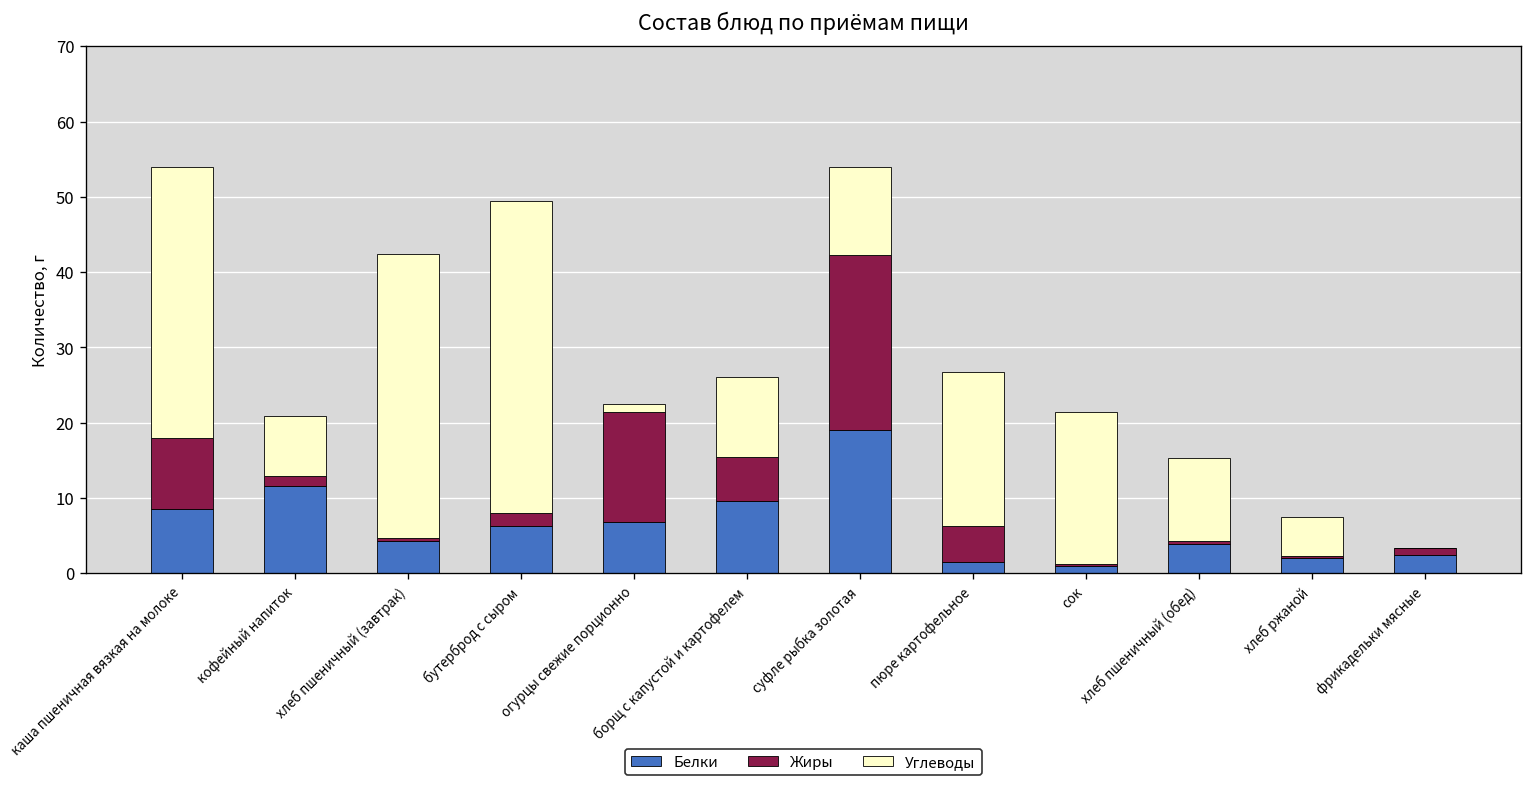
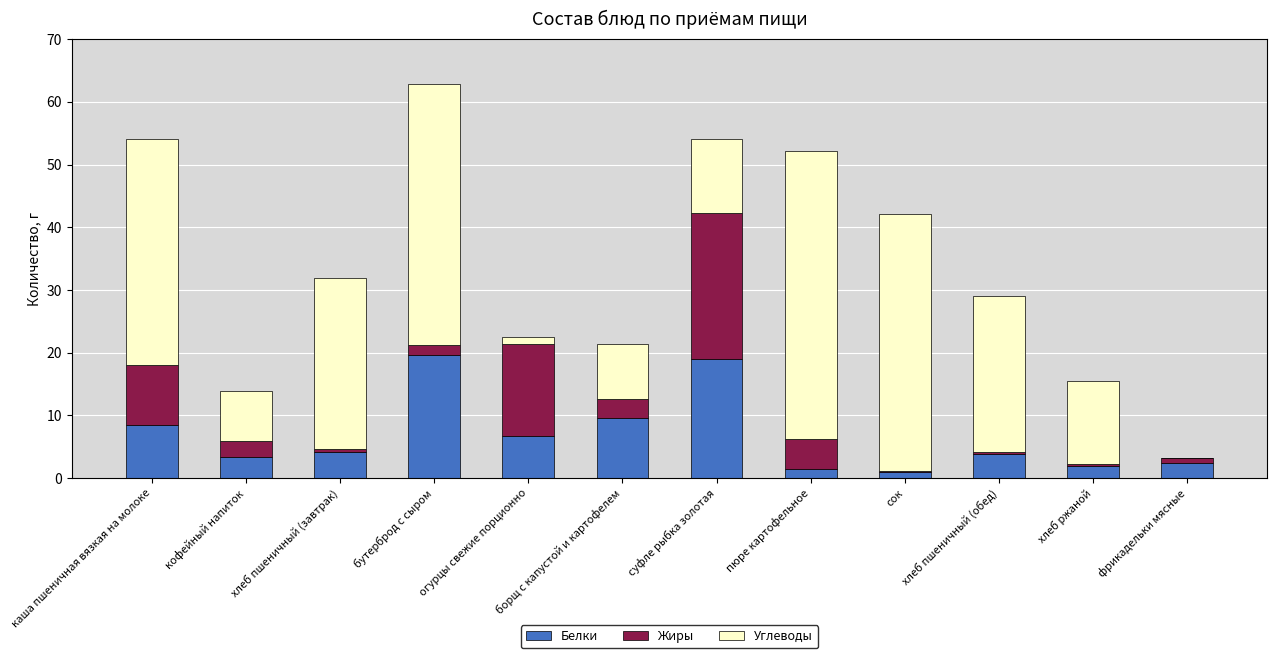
  {
    "Белки": {
      "каша пшеничная вязкая на молоке": 8,
-     "кофейный напиток": 12,
+     "кофейный напиток": 3,
      "хлеб пшеничный (завтрак)": 4,
-     "бутерброд с сыром": 6,
+     "бутерброд с сыром": 20,
      "огурцы свежие порционно": 7,
      "борщ с капустой и картофелем": 10,
      "суфле рыбка золотая": 19,
      "пюре картофельное": 1,
      "сок": 1,
      "хлеб пшеничный (обед)": 4,
      "хлеб ржаной": 2,
      "фрикадельки мясные": 2
    },
    "Жиры": {
      "каша пшеничная вязкая на молоке": 9,
-     "кофейный напиток": 1,
+     "кофейный напиток": 3,
      "хлеб пшеничный (завтрак)": 0,
      "бутерброд с сыром": 2,
      "огурцы свежие порционно": 15,
-     "борщ с капустой и картофелем": 6,
+     "борщ с капустой и картофелем": 3,
      "суфле рыбка золотая": 23,
      "пюре картофельное": 5,
      "хлеб пшеничный (обед)": 0,
      "фрикадельки мясные": 1
    },
    "Углеводы": {
      "каша пшеничная вязкая на молоке": 36,
      "кофейный напиток": 8,
-     "хлеб пшеничный (завтрак)": 38,
+     "хлеб пшеничный (завтрак)": 27,
      "бутерброд с сыром": 42,
      "огурцы свежие порционно": 1,
-     "борщ с капустой и картофелем": 11,
+     "борщ с капустой и картофелем": 9,
      "суфле рыбка золотая": 12,
-     "пюре картофельное": 20,
-     "сок": 20,
-     "хлеб пшеничный (обед)": 11,
-     "хлеб ржаной": 5,
+     "пюре картофельное": 46,
+     "сок": 41,
+     "хлеб пшеничный (обед)": 25,
+     "хлеб ржаной": 13,
      "фрикадельки мясные": 0
    }
  }
